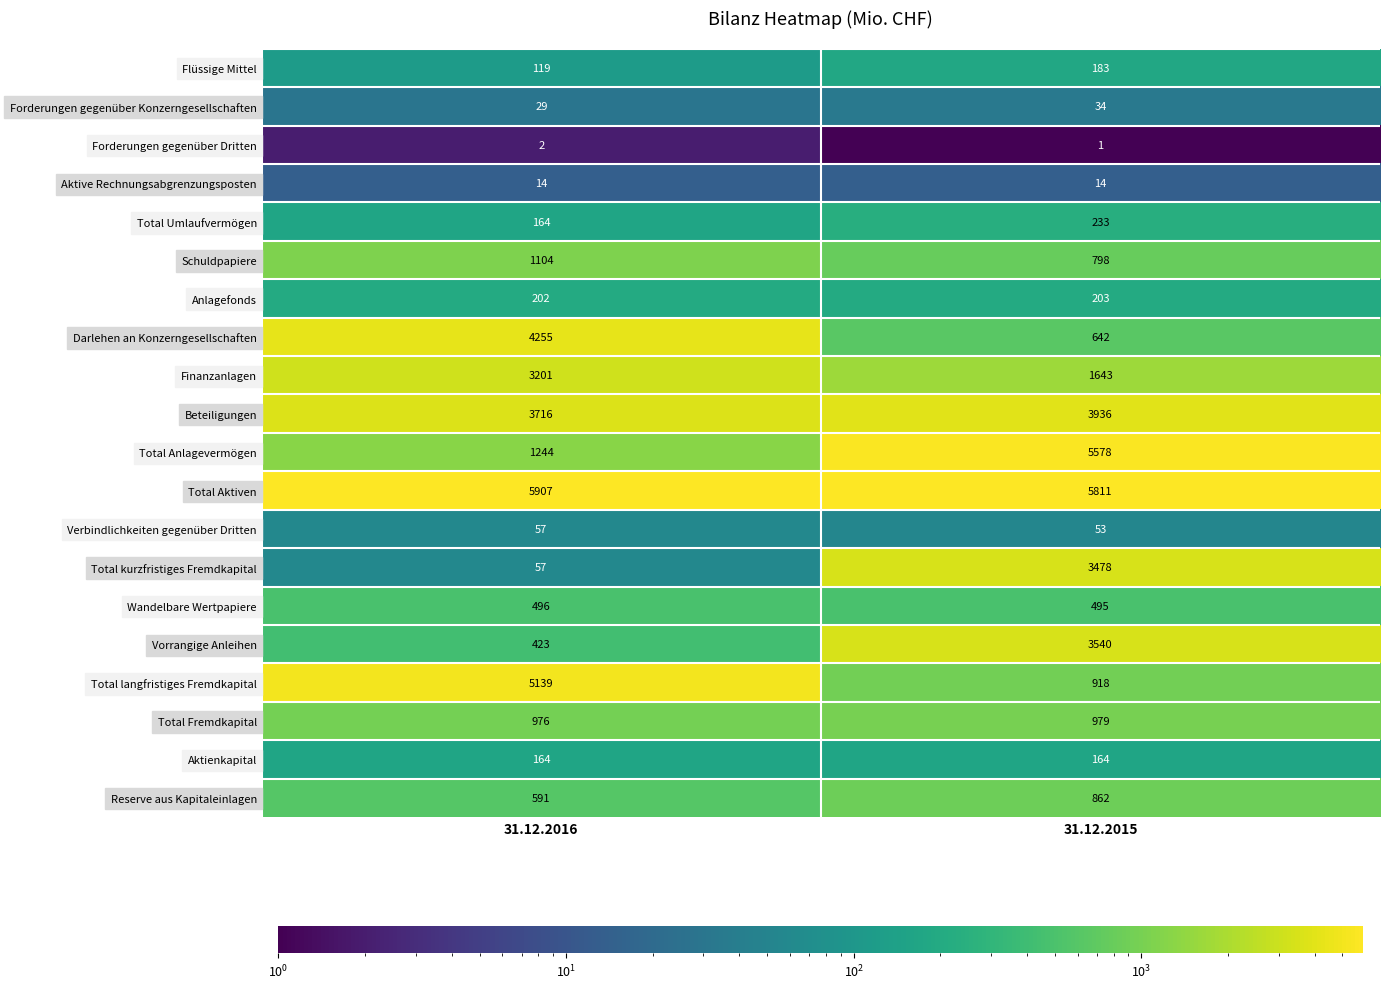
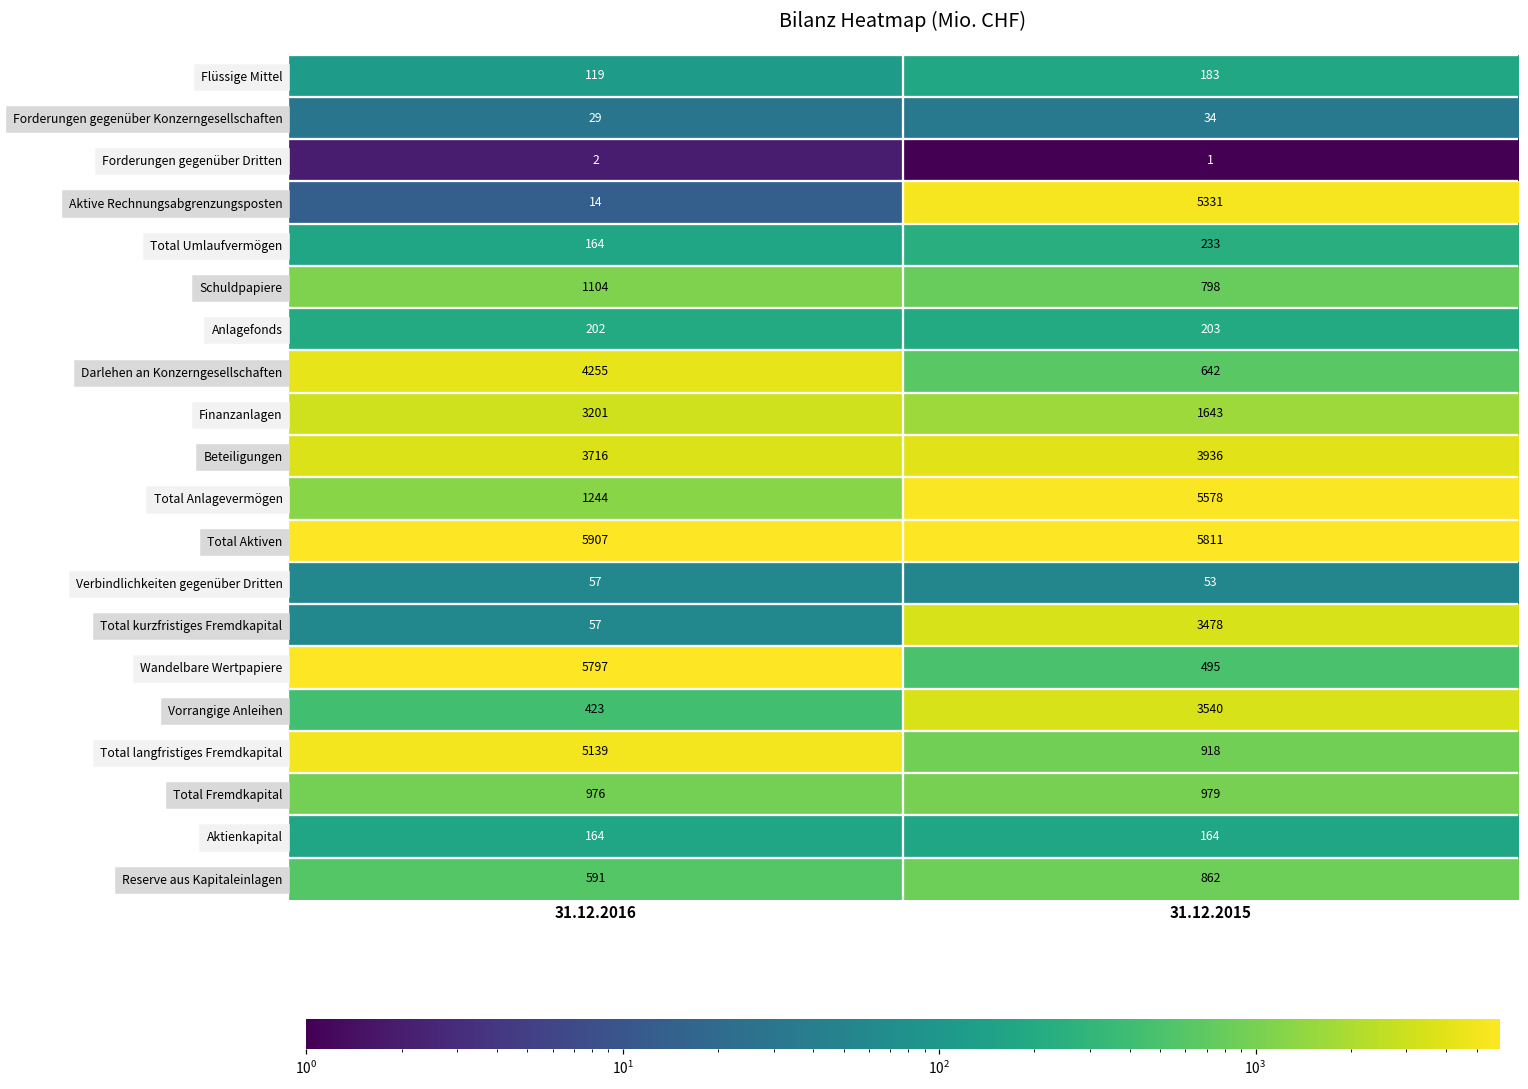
  {
    "Flüssige Mittel": {
      "31.12.2016": 119,
      "31.12.2015": 183
    },
    "Forderungen gegenüber Konzerngesellschaften": {
      "31.12.2016": 29,
      "31.12.2015": 34
    },
    "Forderungen gegenüber Dritten": {
      "31.12.2016": 2,
      "31.12.2015": 1
    },
    "Aktive Rechnungsabgrenzungsposten": {
      "31.12.2016": 14,
-     "31.12.2015": 14
+     "31.12.2015": 5331
    },
    "Total Umlaufvermögen": {
      "31.12.2016": 164,
      "31.12.2015": 233
    },
    "Schuldpapiere": {
      "31.12.2016": 1104,
      "31.12.2015": 798
    },
    "Anlagefonds": {
      "31.12.2016": 202,
      "31.12.2015": 203
    },
    "Darlehen an Konzerngesellschaften": {
      "31.12.2016": 4255,
      "31.12.2015": 642
    },
    "Finanzanlagen": {
      "31.12.2016": 3201,
      "31.12.2015": 1643
    },
    "Beteiligungen": {
      "31.12.2016": 3716,
      "31.12.2015": 3936
    },
    "Total Anlagevermögen": {
      "31.12.2016": 1244,
      "31.12.2015": 5578
    },
    "Total Aktiven": {
      "31.12.2016": 5907,
      "31.12.2015": 5811
    },
    "Verbindlichkeiten gegenüber Dritten": {
      "31.12.2016": 57,
      "31.12.2015": 53
    },
    "Total kurzfristiges Fremdkapital": {
      "31.12.2016": 57,
      "31.12.2015": 3478
    },
    "Wandelbare Wertpapiere": {
-     "31.12.2016": 496,
+     "31.12.2016": 5797,
      "31.12.2015": 495
    },
    "Vorrangige Anleihen": {
      "31.12.2016": 423,
      "31.12.2015": 3540
    },
    "Total langfristiges Fremdkapital": {
      "31.12.2016": 5139,
      "31.12.2015": 918
    },
    "Total Fremdkapital": {
      "31.12.2016": 976,
      "31.12.2015": 979
    },
    "Aktienkapital": {
      "31.12.2016": 164,
      "31.12.2015": 164
    },
    "Reserve aus Kapitaleinlagen": {
      "31.12.2016": 591,
      "31.12.2015": 862
    }
  }
